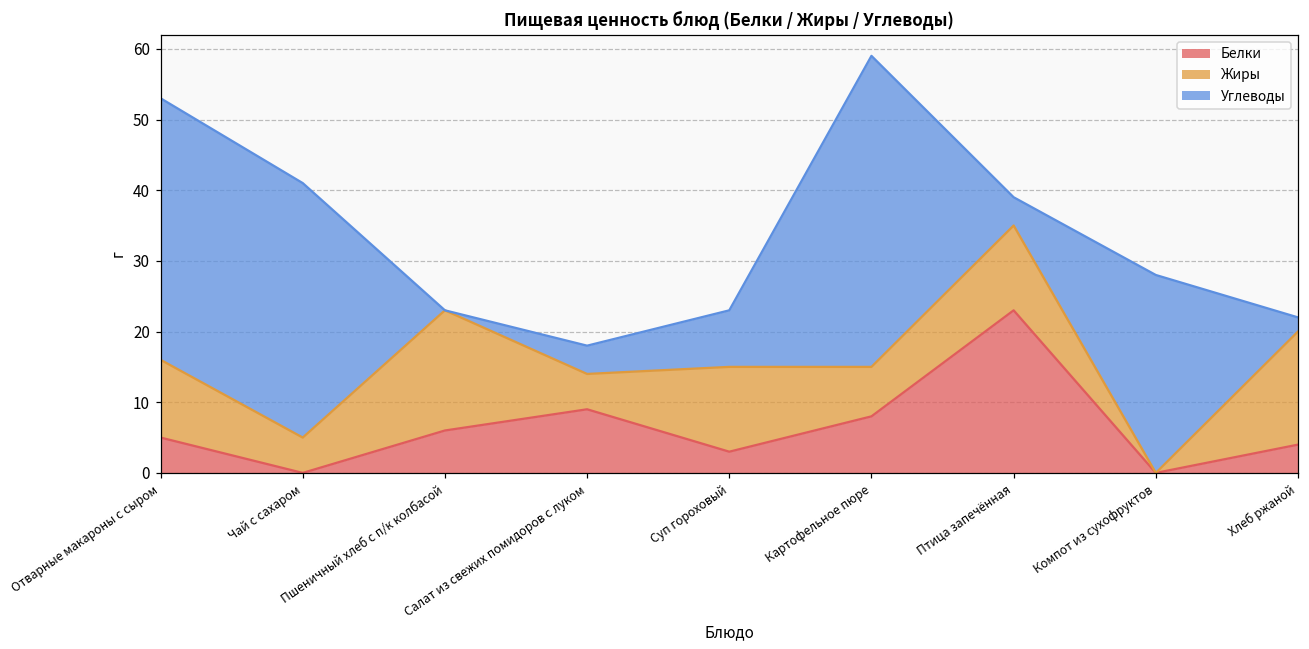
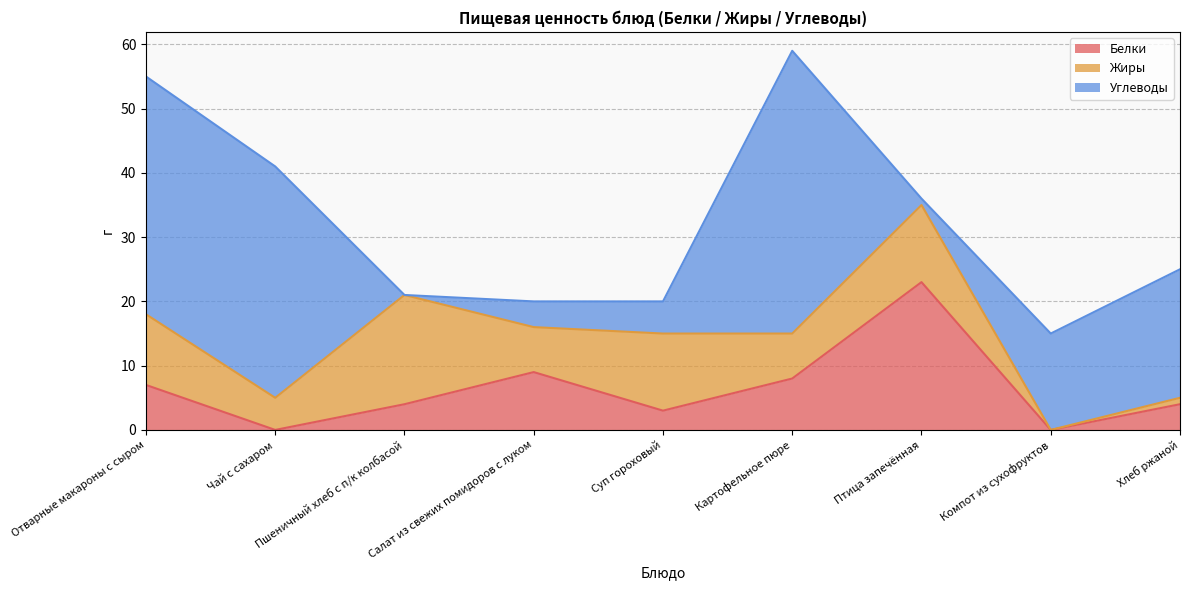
  {
    "Белки": {
-     "Отварные макароны с сыром": 5,
+     "Отварные макароны с сыром": 7,
      "Чай с сахаром": 0,
-     "Пшеничный хлеб с п/к колбасой": 6,
+     "Пшеничный хлеб с п/к колбасой": 4,
      "Салат из свежих помидоров с луком": 9,
      "Суп гороховый": 3,
      "Картофельное пюре": 8,
      "Птица запечённая": 23,
      "Хлеб ржаной": 4
    },
    "Жиры": {
      "Отварные макароны с сыром": 11,
      "Чай с сахаром": 5,
-     "Салат из свежих помидоров с луком": 5,
+     "Салат из свежих помидоров с луком": 7,
      "Суп гороховый": 12,
      "Картофельное пюре": 7,
      "Птица запечённая": 12,
-     "Хлеб ржаной": 16
+     "Хлеб ржаной": 1
    },
    "Углеводы": {
      "Отварные макароны с сыром": 37,
      "Чай с сахаром": 36,
      "Салат из свежих помидоров с луком": 4,
-     "Суп гороховый": 8,
+     "Суп гороховый": 5,
      "Картофельное пюре": 44,
-     "Птица запечённая": 4,
-     "Компот из сухофруктов": 28,
-     "Хлеб ржаной": 2
+     "Птица запечённая": 1,
+     "Компот из сухофруктов": 15,
+     "Хлеб ржаной": 20
    }
  }
